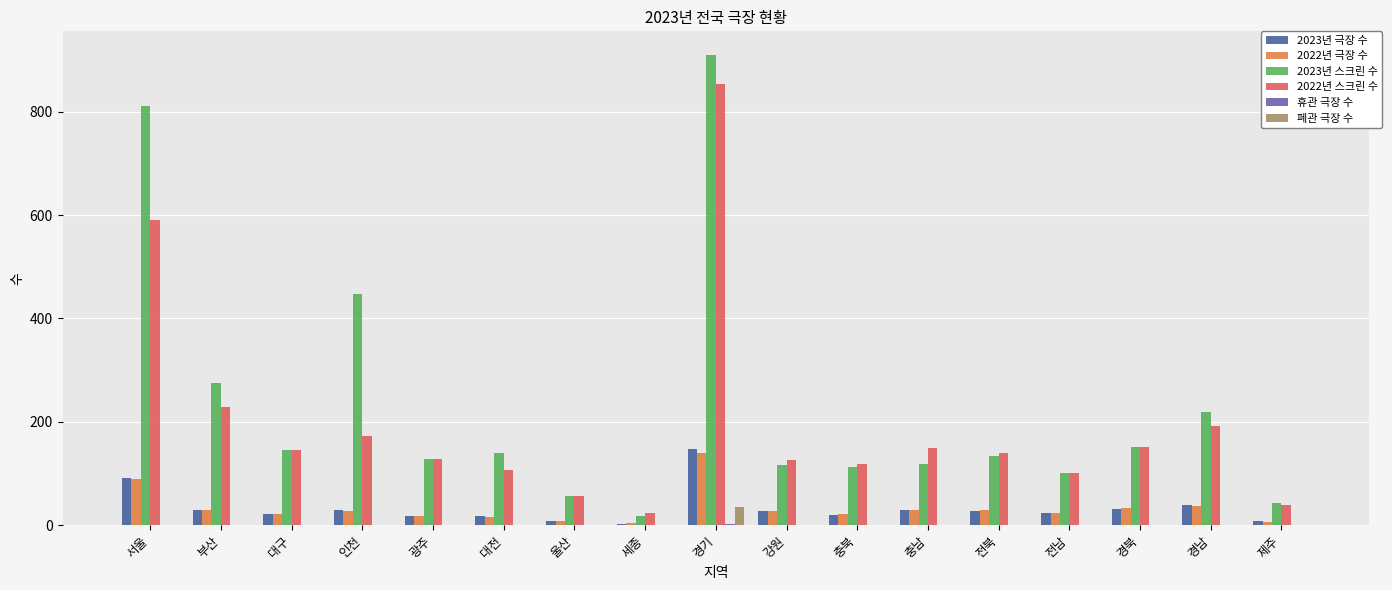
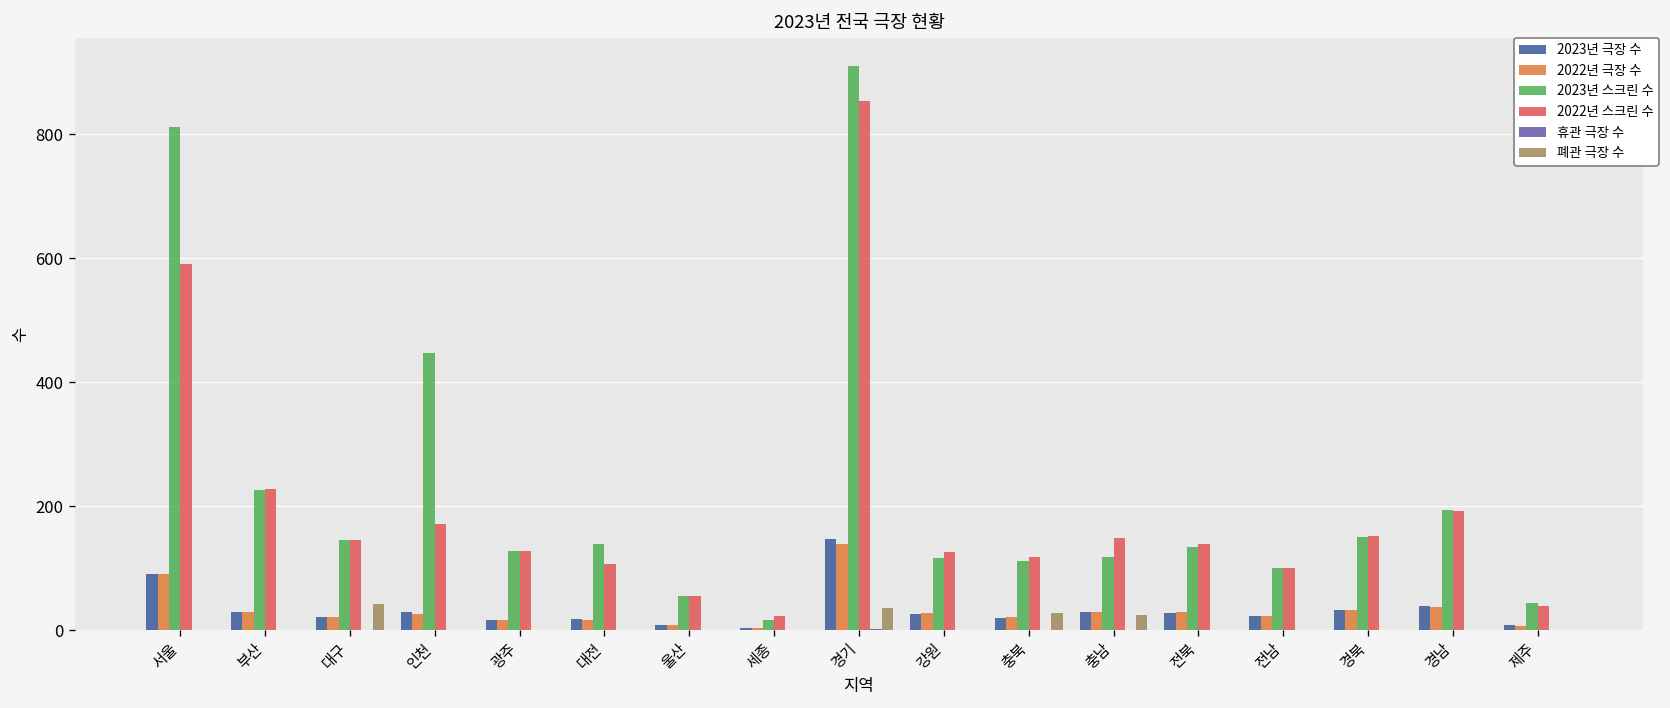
  {
    "2023년 스크린 수": {
      "서울": 810,
-     "부산": 280,
+     "부산": 230,
      "대구": 150,
      "인천": 450,
      "광주": 130,
      "대전": 140,
      "울산": 60,
      "세종": 20,
      "경기": 910,
      "강원": 120,
      "충북": 110,
      "충남": 120,
      "전북": 130,
      "전남": 100,
      "경북": 150,
-     "경남": 220,
+     "경남": 190,
      "제주": 40
    },
    "폐관 극장 수": {
      "서울": 0,
      "부산": 0,
-     "대구": 0,
+     "대구": 40,
      "인천": 0,
      "광주": 0,
      "대전": 0,
      "울산": 0,
      "세종": 0,
      "경기": 40,
-     "충북": 0,
-     "충남": 0,
+     "충북": 30,
+     "충남": 30,
      "전남": 0,
      "경북": 0,
      "경남": 0,
      "제주": 0
    }
  }
